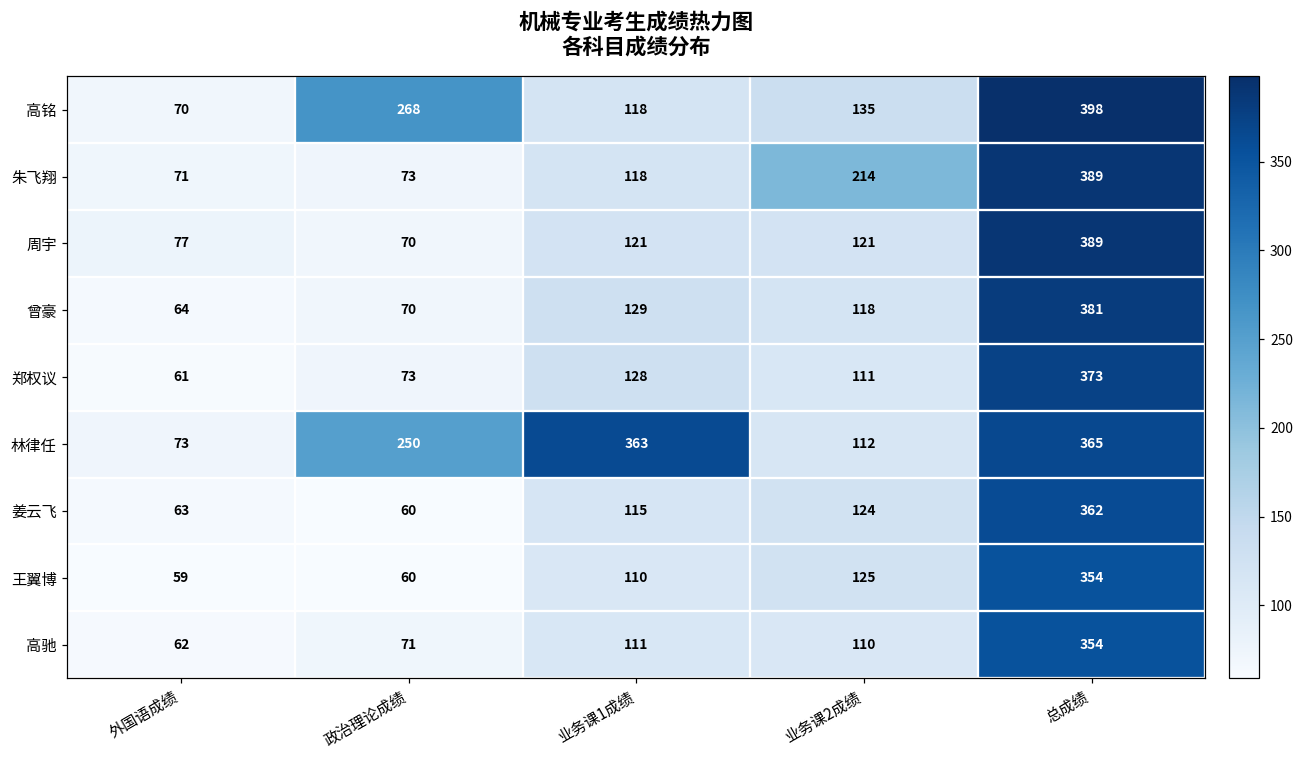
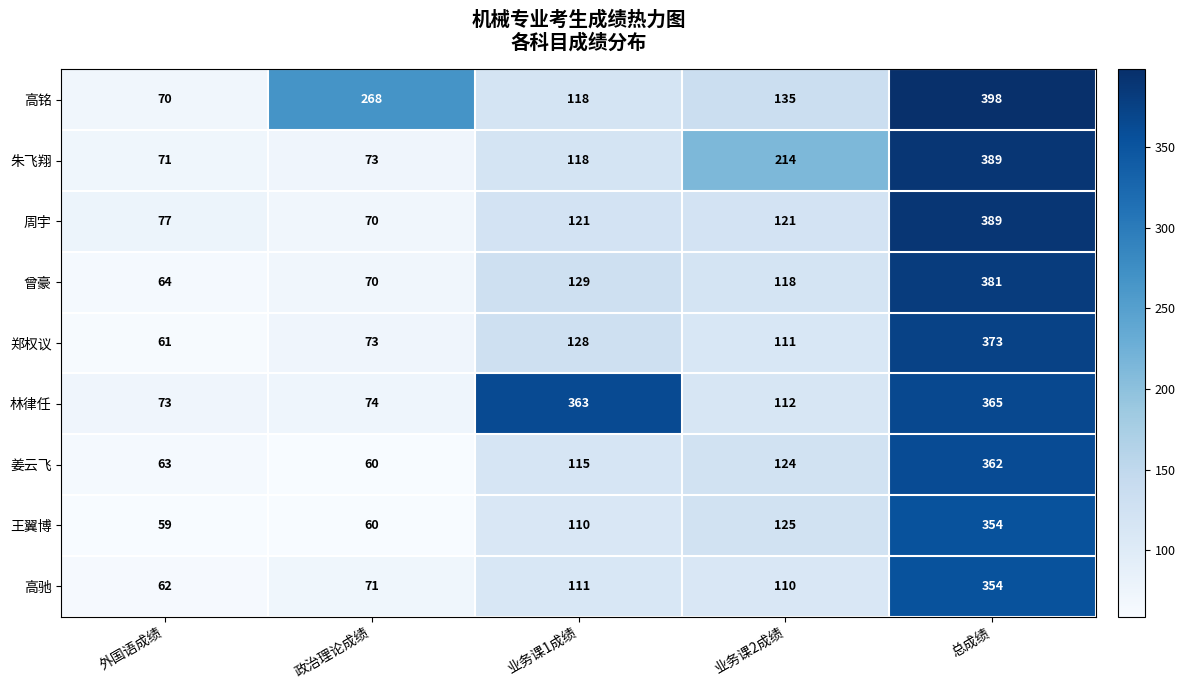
  {
    "高铭": {
      "外国语成绩": 70,
      "政治理论成绩": 268,
      "业务课1成绩": 118,
      "业务课2成绩": 135,
      "总成绩": 398
    },
    "朱飞翔": {
      "外国语成绩": 71,
      "政治理论成绩": 73,
      "业务课1成绩": 118,
      "业务课2成绩": 214,
      "总成绩": 389
    },
    "周宇": {
      "外国语成绩": 77,
      "政治理论成绩": 70,
      "业务课1成绩": 121,
      "业务课2成绩": 121,
      "总成绩": 389
    },
    "曾豪": {
      "外国语成绩": 64,
      "政治理论成绩": 70,
      "业务课1成绩": 129,
      "业务课2成绩": 118,
      "总成绩": 381
    },
    "郑权议": {
      "外国语成绩": 61,
      "政治理论成绩": 73,
      "业务课1成绩": 128,
      "业务课2成绩": 111,
      "总成绩": 373
    },
    "林律任": {
      "外国语成绩": 73,
-     "政治理论成绩": 250,
+     "政治理论成绩": 74,
      "业务课1成绩": 363,
      "业务课2成绩": 112,
      "总成绩": 365
    },
    "姜云飞": {
      "外国语成绩": 63,
      "政治理论成绩": 60,
      "业务课1成绩": 115,
      "业务课2成绩": 124,
      "总成绩": 362
    },
    "王翼博": {
      "外国语成绩": 59,
      "政治理论成绩": 60,
      "业务课1成绩": 110,
      "业务课2成绩": 125,
      "总成绩": 354
    },
    "高驰": {
      "外国语成绩": 62,
      "政治理论成绩": 71,
      "业务课1成绩": 111,
      "业务课2成绩": 110,
      "总成绩": 354
    }
  }
